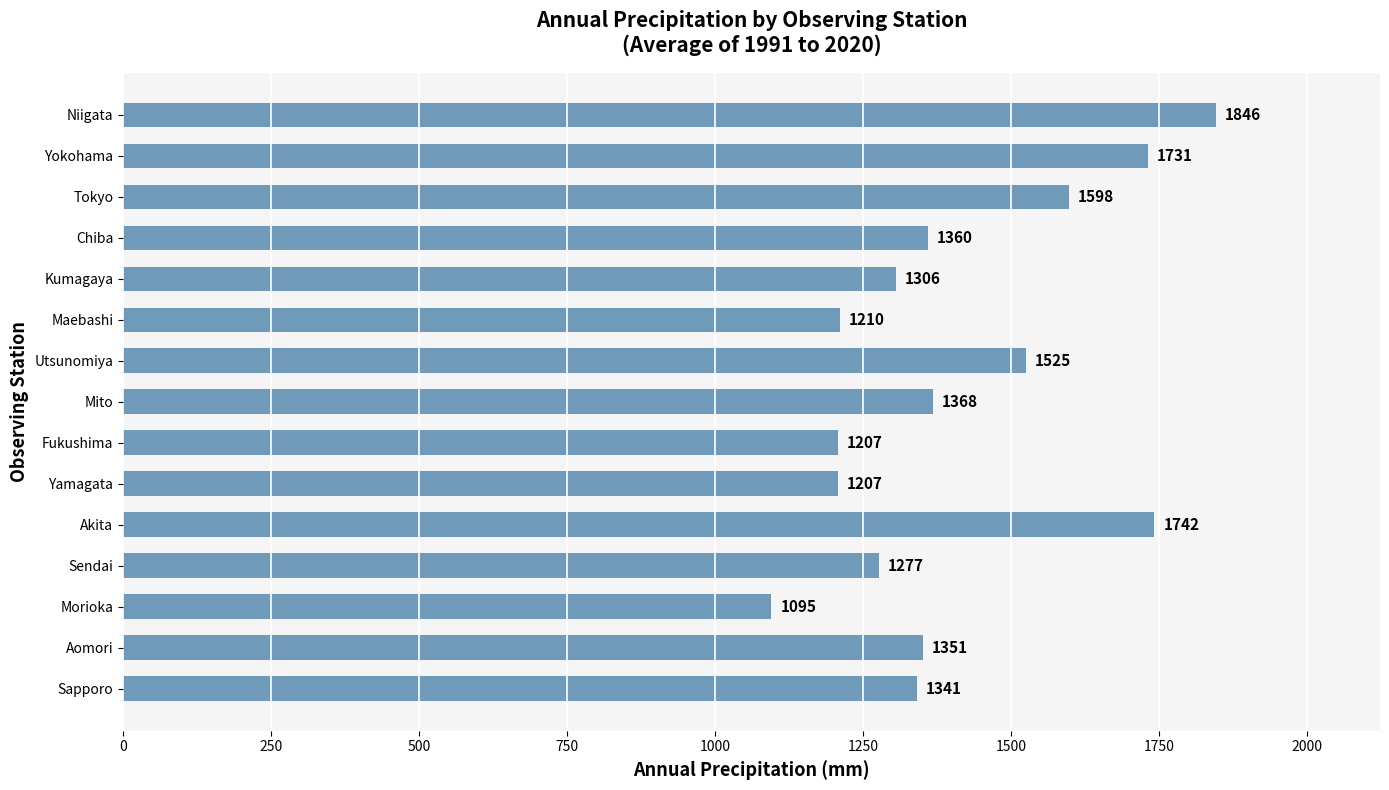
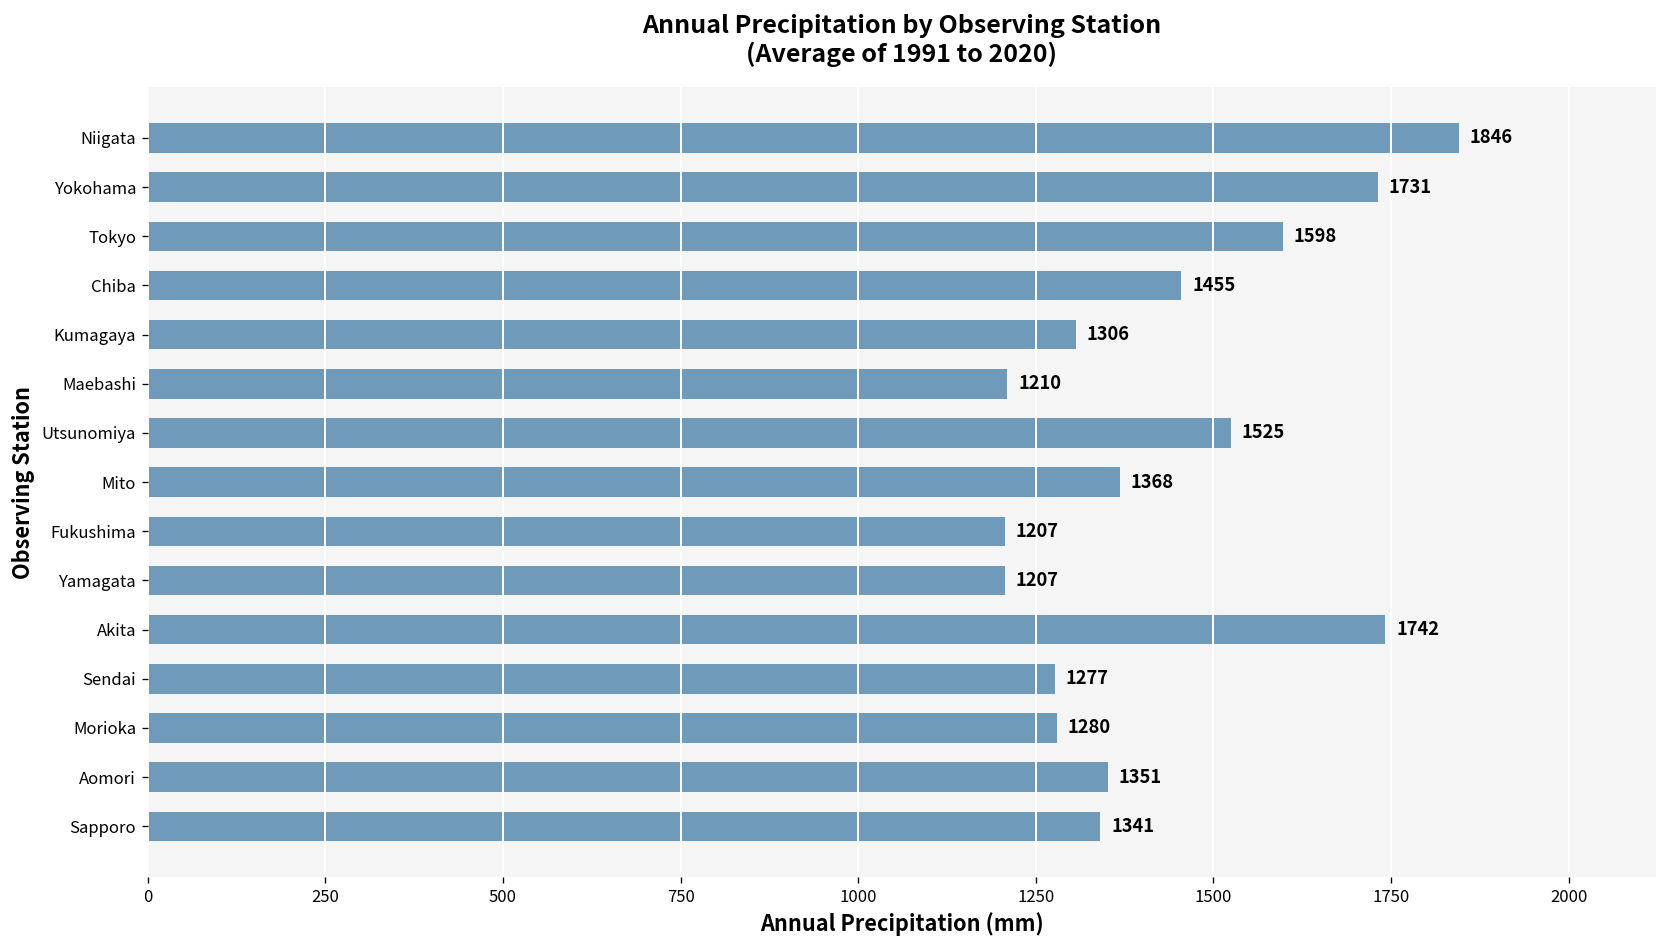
  {
    "Niigata": 1846,
    "Yokohama": 1731,
    "Tokyo": 1598,
-   "Chiba": 1360,
+   "Chiba": 1455,
    "Kumagaya": 1306,
    "Maebashi": 1210,
    "Utsunomiya": 1525,
    "Mito": 1368,
    "Fukushima": 1207,
    "Yamagata": 1207,
    "Akita": 1742,
    "Sendai": 1277,
-   "Morioka": 1095,
+   "Morioka": 1280,
    "Aomori": 1351,
    "Sapporo": 1341
  }
